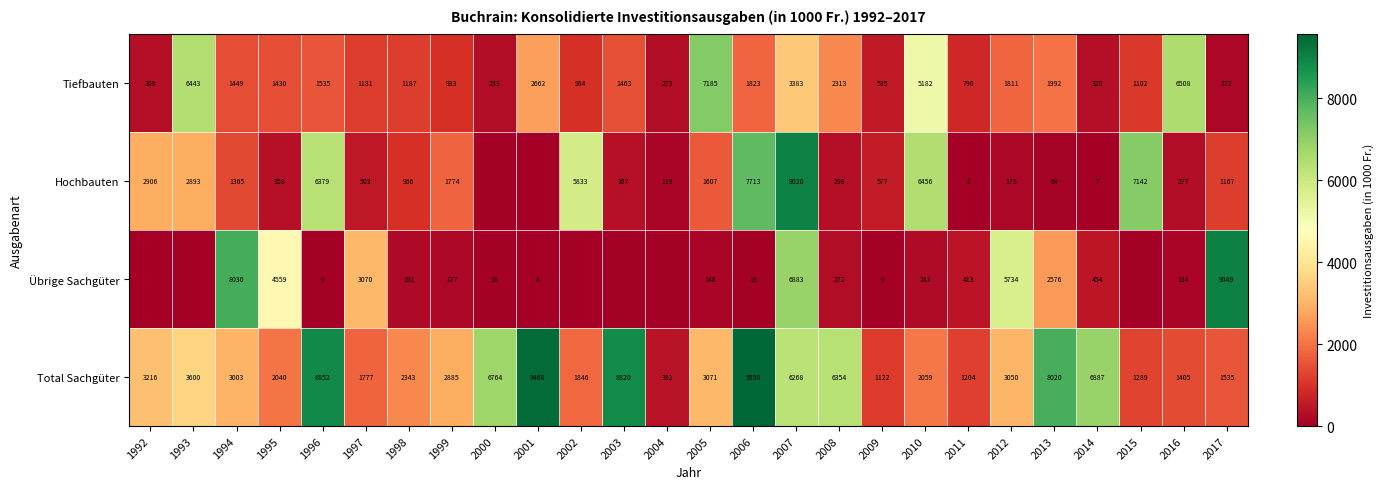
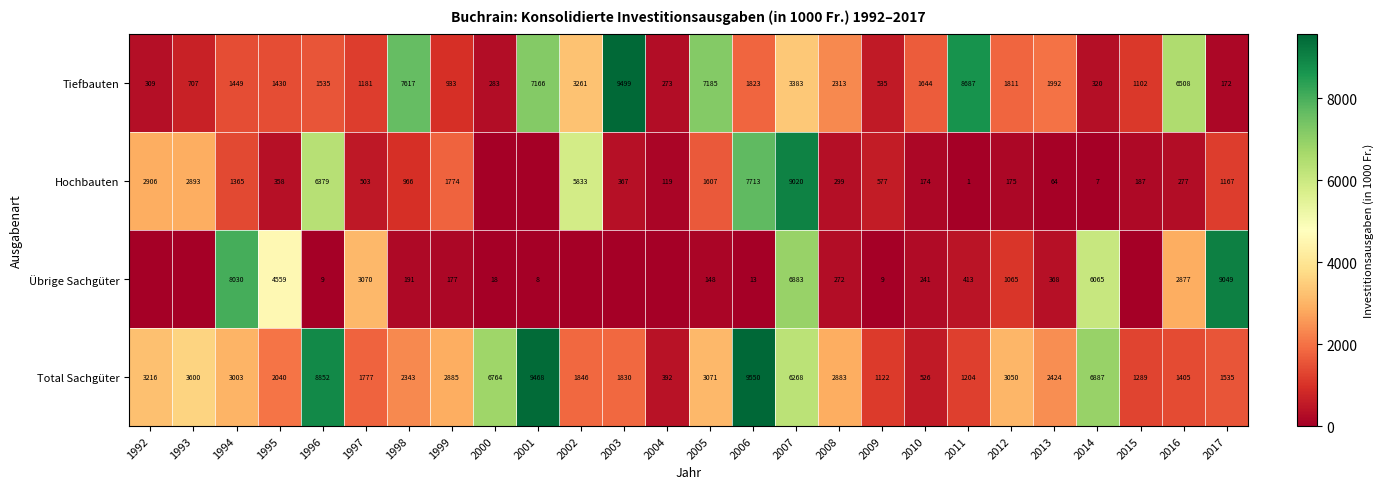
  {
    "Tiefbauten": {
      "1992": 309,
-     "1993": 6443,
+     "1993": 707,
      "1994": 1449,
      "1995": 1430,
      "1996": 1535,
      "1997": 1181,
-     "1998": 1187,
+     "1998": 7617,
      "1999": 933,
      "2000": 283,
-     "2001": 2662,
-     "2002": 964,
-     "2003": 1463,
+     "2001": 7166,
+     "2002": 3261,
+     "2003": 9499,
      "2004": 273,
      "2005": 7185,
      "2006": 1823,
      "2007": 3383,
      "2008": 2313,
      "2009": 535,
-     "2010": 5182,
-     "2011": 790,
+     "2010": 1644,
+     "2011": 8687,
      "2012": 1811,
      "2013": 1992,
      "2014": 320,
      "2015": 1102,
      "2016": 6508,
      "2017": 172
    },
    "Hochbauten": {
      "1992": 2906,
      "1993": 2893,
      "1994": 1365,
      "1995": 358,
      "1996": 6379,
      "1997": 503,
      "1998": 966,
      "1999": 1774,
      "2002": 5833,
      "2003": 367,
      "2004": 119,
      "2005": 1607,
      "2006": 7713,
      "2007": 9020,
      "2008": 299,
      "2009": 577,
-     "2010": 6456,
+     "2010": 174,
      "2011": 1,
      "2012": 175,
      "2013": 64,
      "2014": 7,
-     "2015": 7142,
+     "2015": 187,
      "2016": 277,
      "2017": 1167
    },
    "Übrige Sachgüter": {
      "1994": 8030,
      "1995": 4559,
      "1996": 9,
      "1997": 3070,
      "1998": 191,
      "1999": 177,
      "2000": 18,
      "2001": 8,
      "2005": 148,
      "2006": 13,
      "2007": 6883,
      "2008": 272,
      "2009": 9,
      "2010": 241,
      "2011": 413,
-     "2012": 5734,
-     "2013": 2576,
-     "2014": 454,
-     "2016": 134,
+     "2012": 1065,
+     "2013": 368,
+     "2014": 6065,
+     "2016": 2877,
      "2017": 9049
    },
    "Total Sachgüter": {
      "1992": 3216,
      "1993": 3600,
      "1994": 3003,
      "1995": 2040,
      "1996": 8852,
      "1997": 1777,
      "1998": 2343,
      "1999": 2885,
      "2000": 6764,
      "2001": 9468,
      "2002": 1846,
-     "2003": 8820,
+     "2003": 1830,
      "2004": 392,
      "2005": 3071,
      "2006": 9550,
      "2007": 6268,
-     "2008": 6354,
+     "2008": 2883,
      "2009": 1122,
-     "2010": 2059,
+     "2010": 526,
      "2011": 1204,
      "2012": 3050,
-     "2013": 8020,
+     "2013": 2424,
      "2014": 6887,
      "2015": 1289,
      "2016": 1405,
      "2017": 1535
    }
  }
